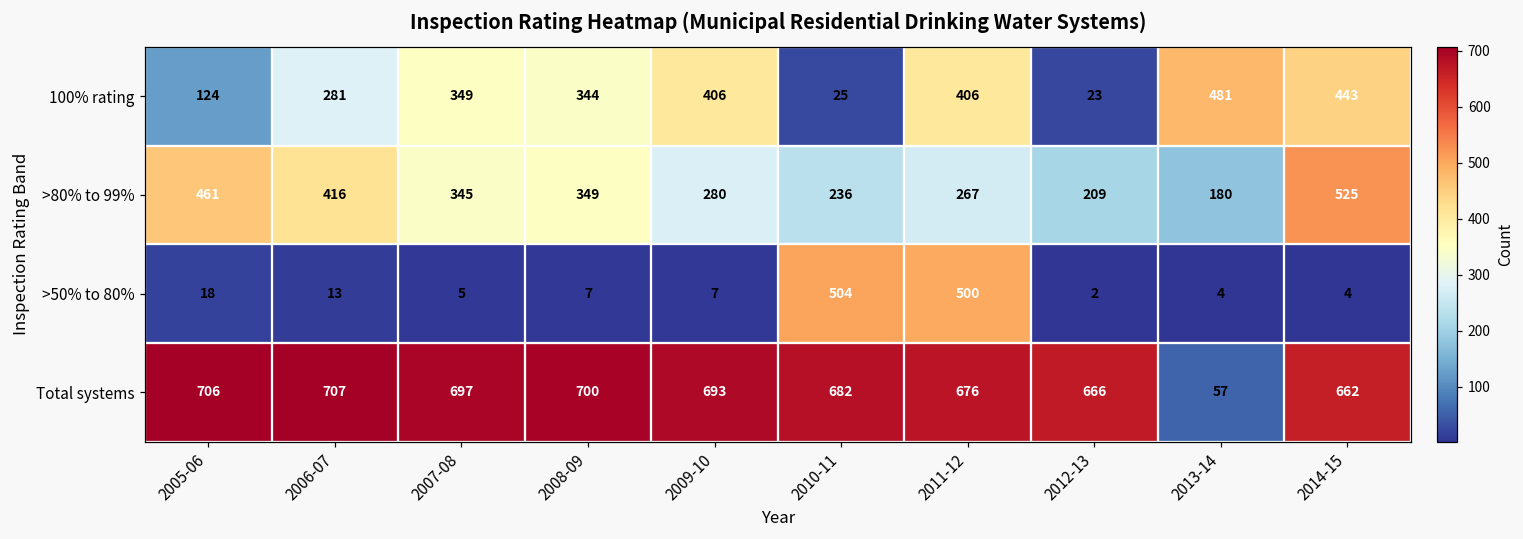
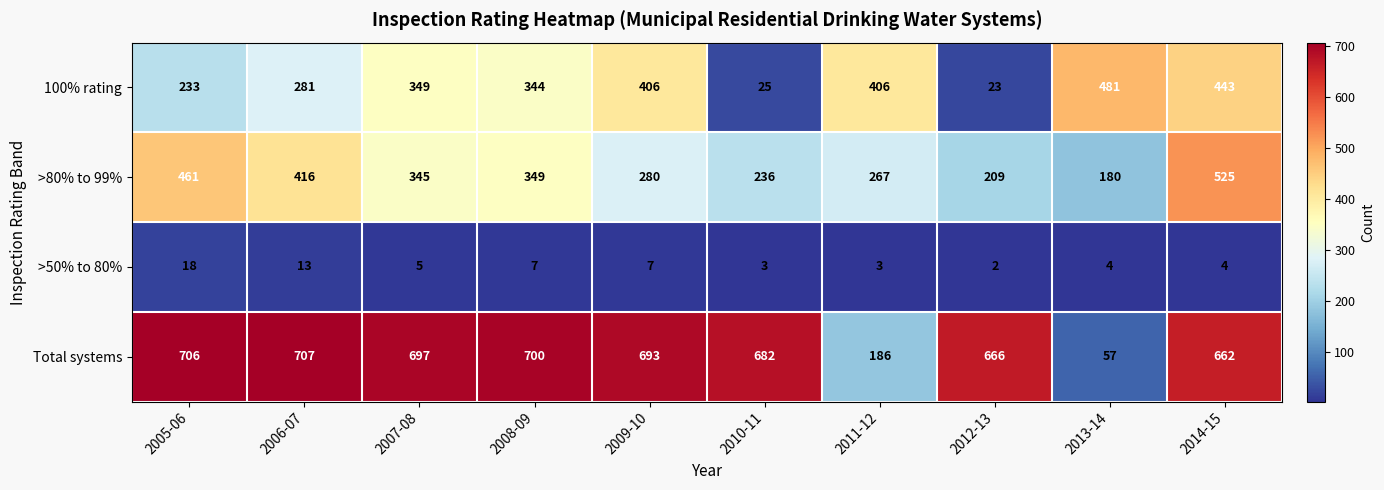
  {
    "100% rating": {
-     "2005-06": 124,
+     "2005-06": 233,
      "2006-07": 281,
      "2007-08": 349,
      "2008-09": 344,
      "2009-10": 406,
      "2010-11": 25,
      "2011-12": 406,
      "2012-13": 23,
      "2013-14": 481,
      "2014-15": 443
    },
    ">80% to 99%": {
      "2005-06": 461,
      "2006-07": 416,
      "2007-08": 345,
      "2008-09": 349,
      "2009-10": 280,
      "2010-11": 236,
      "2011-12": 267,
      "2012-13": 209,
      "2013-14": 180,
      "2014-15": 525
    },
    ">50% to 80%": {
      "2005-06": 18,
      "2006-07": 13,
      "2007-08": 5,
      "2008-09": 7,
      "2009-10": 7,
-     "2010-11": 504,
-     "2011-12": 500,
+     "2010-11": 3,
+     "2011-12": 3,
      "2012-13": 2,
      "2013-14": 4,
      "2014-15": 4
    },
    "Total systems": {
      "2005-06": 706,
      "2006-07": 707,
      "2007-08": 697,
      "2008-09": 700,
      "2009-10": 693,
      "2010-11": 682,
-     "2011-12": 676,
+     "2011-12": 186,
      "2012-13": 666,
      "2013-14": 57,
      "2014-15": 662
    }
  }
